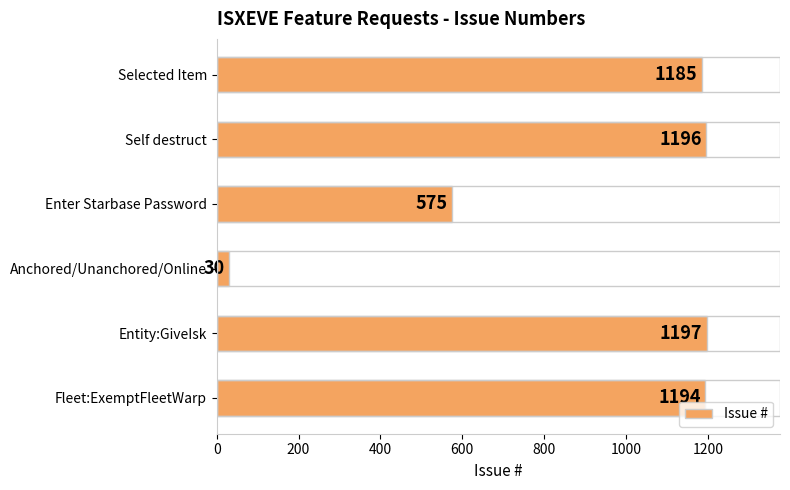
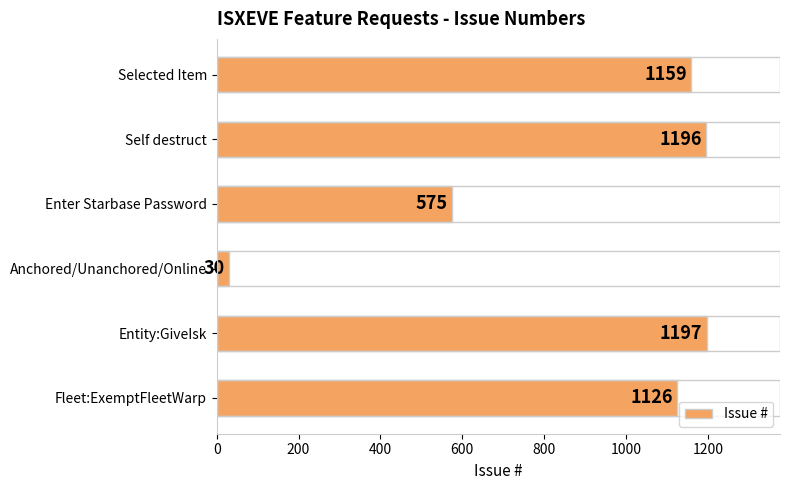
  {
-   "Selected Item": 1185,
+   "Selected Item": 1159,
    "Self destruct": 1196,
    "Enter Starbase Password": 575,
    "Anchored/Unanchored/Online": 30,
    "Entity:GiveIsk": 1197,
-   "Fleet:ExemptFleetWarp": 1194
+   "Fleet:ExemptFleetWarp": 1126
  }
